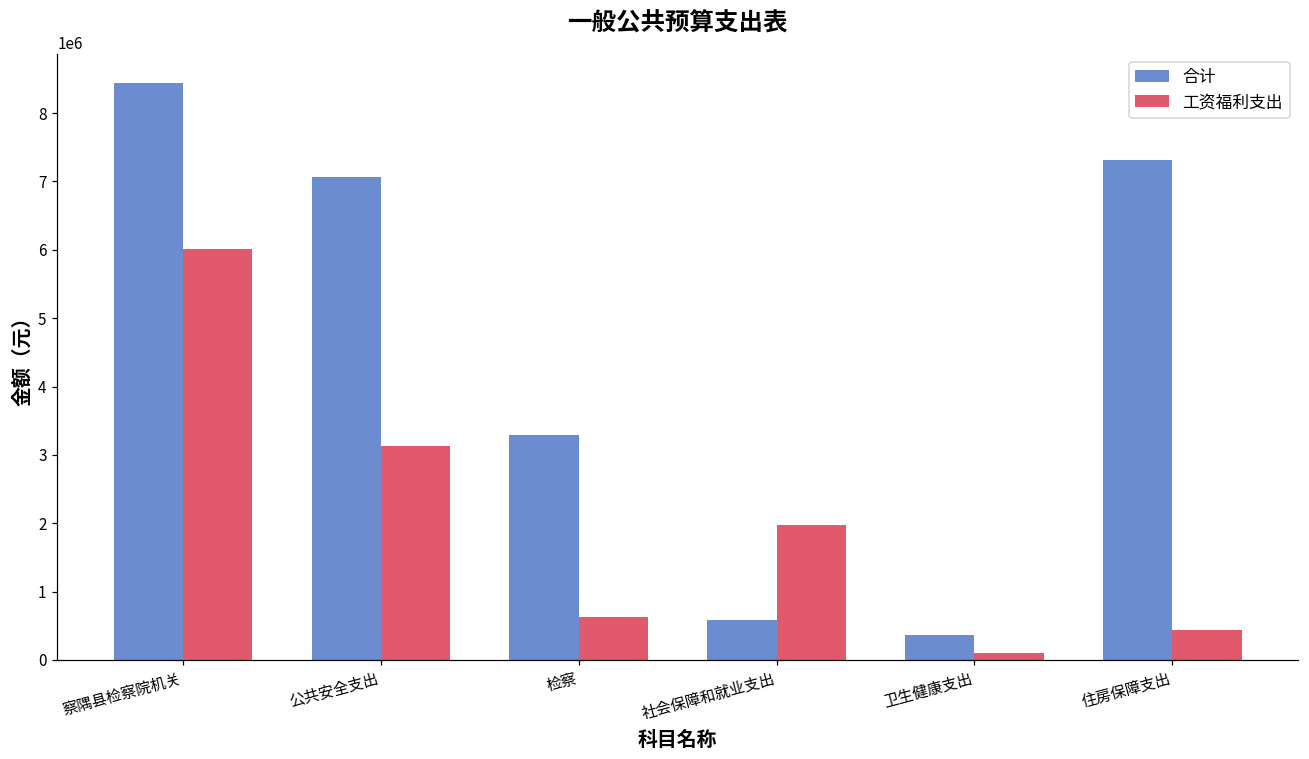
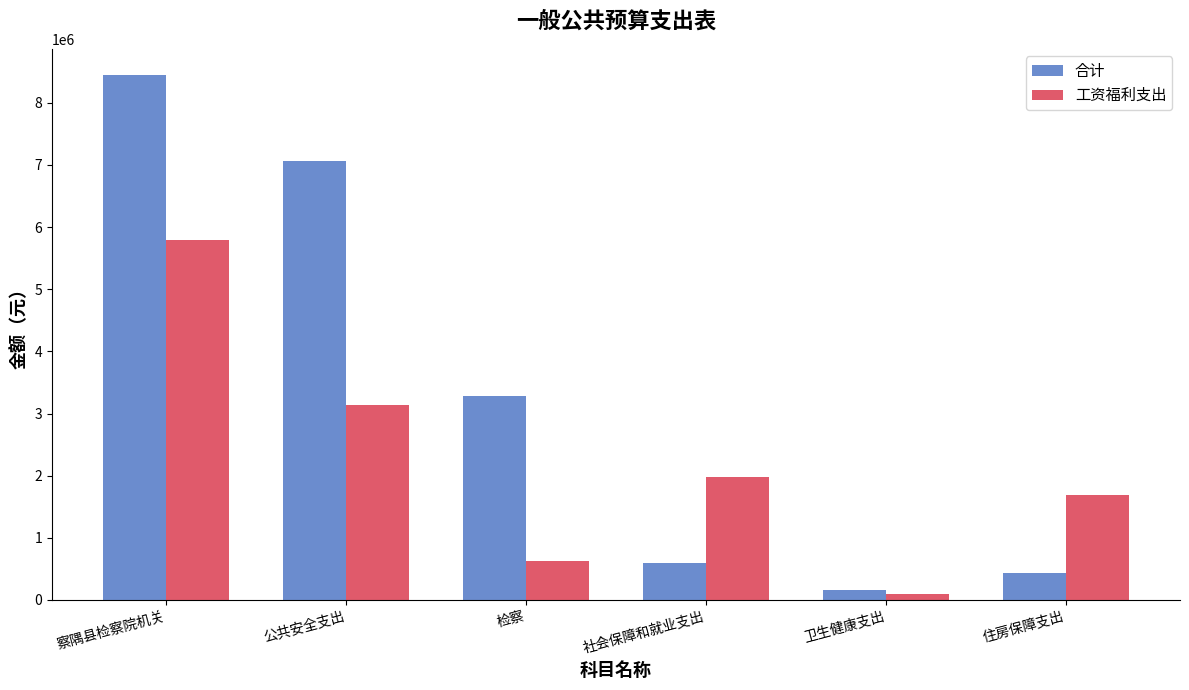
  {
    "合计": {
      "察隅县检察院机关": 8400000,
      "公共安全支出": 7100000,
      "检察": 3300000,
      "社会保障和就业支出": 600000,
-     "卫生健康支出": 400000,
-     "住房保障支出": 7300000
+     "卫生健康支出": 200000,
+     "住房保障支出": 400000
    },
    "工资福利支出": {
-     "察隅县检察院机关": 6000000,
+     "察隅县检察院机关": 5800000,
      "公共安全支出": 3100000,
      "检察": 600000,
      "社会保障和就业支出": 2000000,
      "卫生健康支出": 100000,
-     "住房保障支出": 400000
+     "住房保障支出": 1700000
    }
  }
